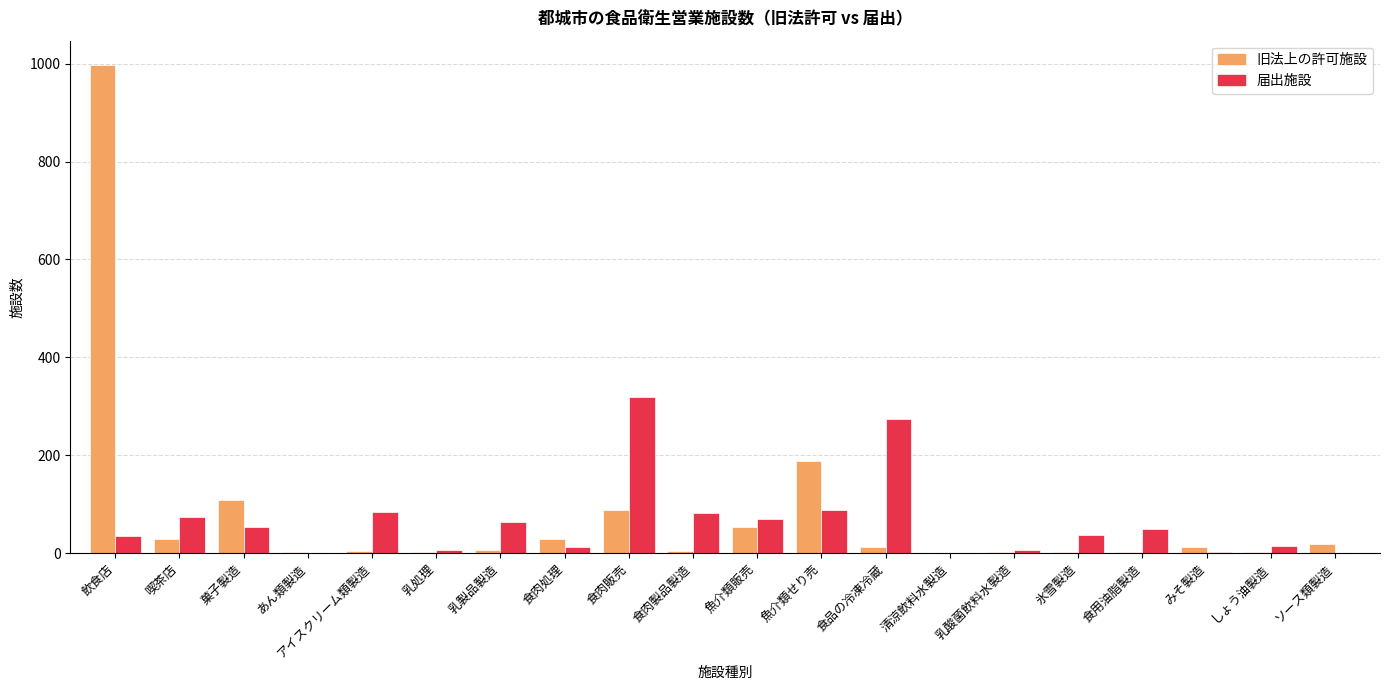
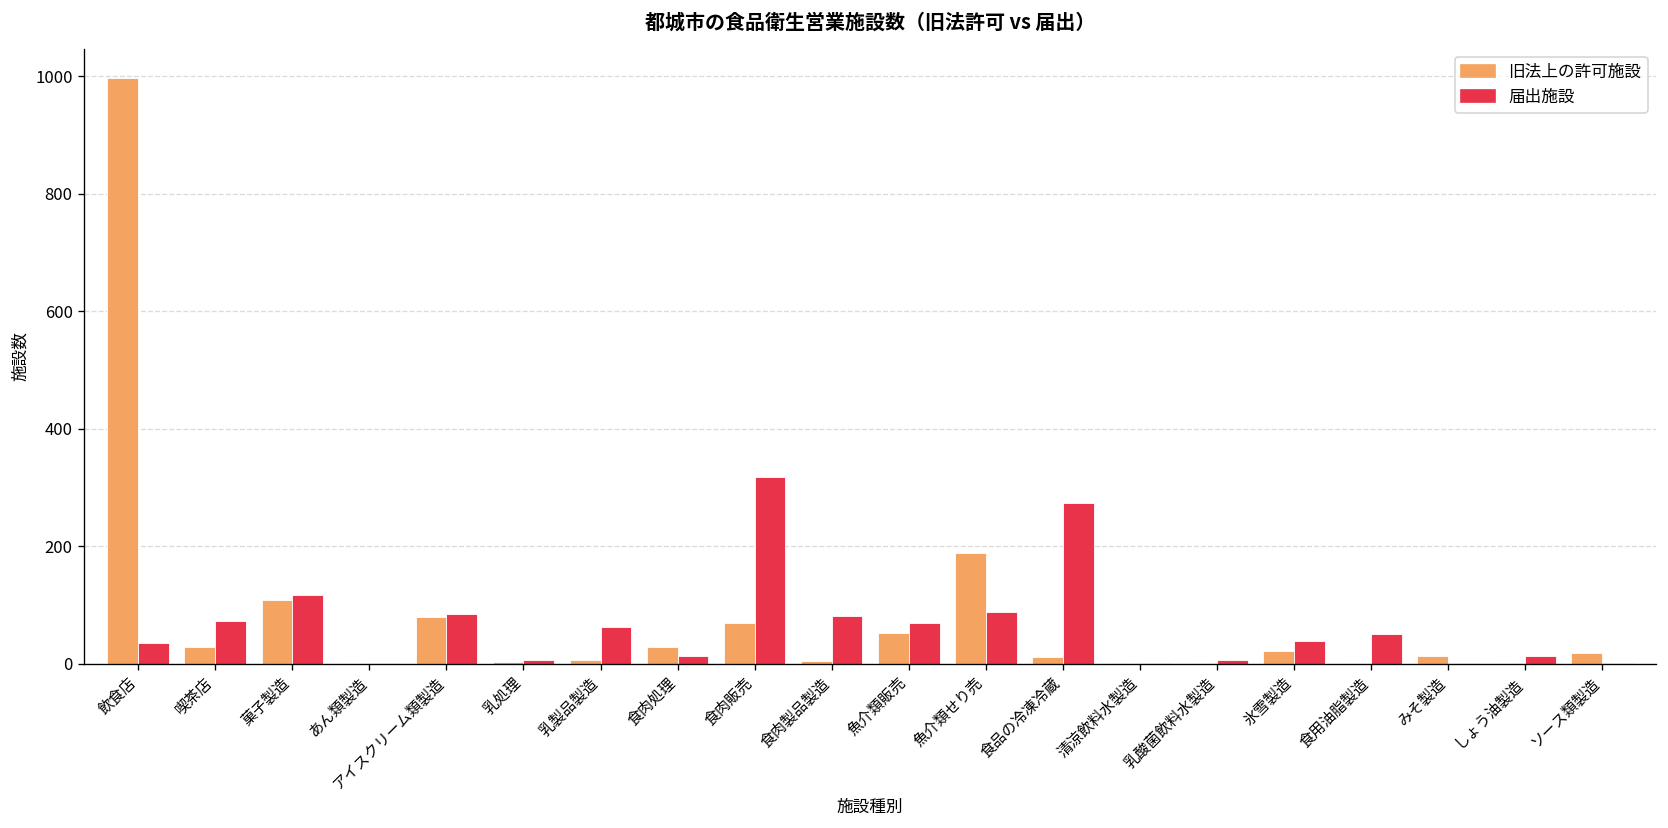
  {
    "旧法上の許可施設": {
      "飲食店": 1000,
      "喫茶店": 30,
      "菓子製造": 110,
-     "アイスクリーム類製造": 0,
+     "アイスクリーム類製造": 80,
      "乳製品製造": 10,
      "食肉処理": 30,
-     "食肉販売": 90,
+     "食肉販売": 70,
      "魚介類販売": 50,
      "魚介類せり売": 190,
      "食品の冷凍冷蔵": 10,
-     "氷雪製造": 0,
+     "氷雪製造": 20,
      "みそ製造": 10,
      "ソース類製造": 20
    },
    "届出施設": {
      "飲食店": 40,
      "喫茶店": 70,
-     "菓子製造": 50,
+     "菓子製造": 120,
      "アイスクリーム類製造": 80,
      "乳処理": 10,
      "乳製品製造": 60,
      "食肉処理": 10,
      "食肉販売": 320,
      "食肉製品製造": 80,
      "魚介類販売": 70,
      "魚介類せり売": 90,
      "食品の冷凍冷蔵": 270,
      "乳酸菌飲料水製造": 10,
      "氷雪製造": 40,
      "食用油脂製造": 50,
      "しょう油製造": 10
    }
  }
